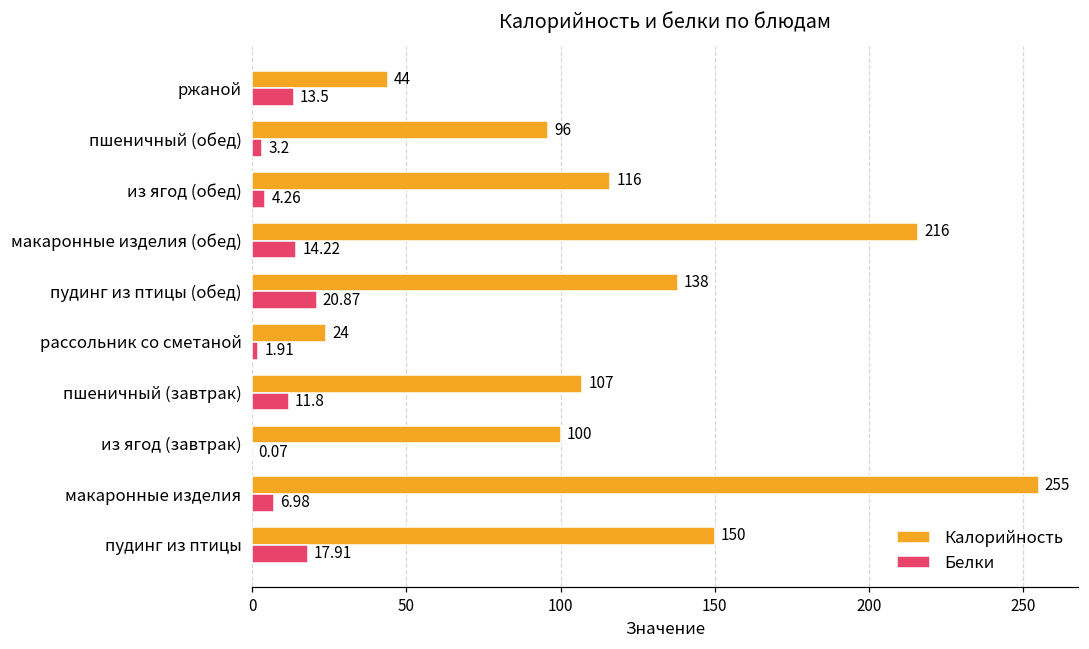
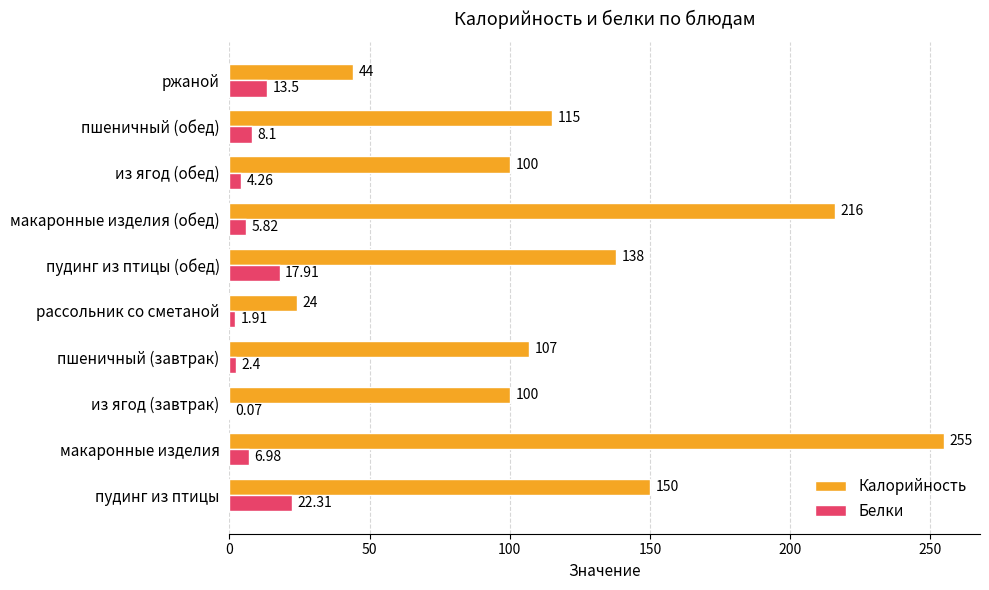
  {
    "Калорийность": {
      "ржаной": 44,
-     "пшеничный (обед)": 96,
-     "из ягод (обед)": 116,
+     "пшеничный (обед)": 115,
+     "из ягод (обед)": 100,
      "макаронные изделия (обед)": 216,
      "пудинг из птицы (обед)": 138,
      "рассольник со сметаной": 24,
      "пшеничный (завтрак)": 107,
      "из ягод (завтрак)": 100,
      "макаронные изделия": 255,
      "пудинг из птицы": 150
    },
    "Белки": {
      "ржаной": 13.5,
-     "пшеничный (обед)": 3.2,
+     "пшеничный (обед)": 8.1,
      "из ягод (обед)": 4.26,
-     "макаронные изделия (обед)": 14.22,
-     "пудинг из птицы (обед)": 20.87,
+     "макаронные изделия (обед)": 5.82,
+     "пудинг из птицы (обед)": 17.91,
      "рассольник со сметаной": 1.91,
-     "пшеничный (завтрак)": 11.8,
+     "пшеничный (завтрак)": 2.4,
      "из ягод (завтрак)": 0.07,
      "макаронные изделия": 6.98,
-     "пудинг из птицы": 17.91
+     "пудинг из птицы": 22.31
    }
  }
